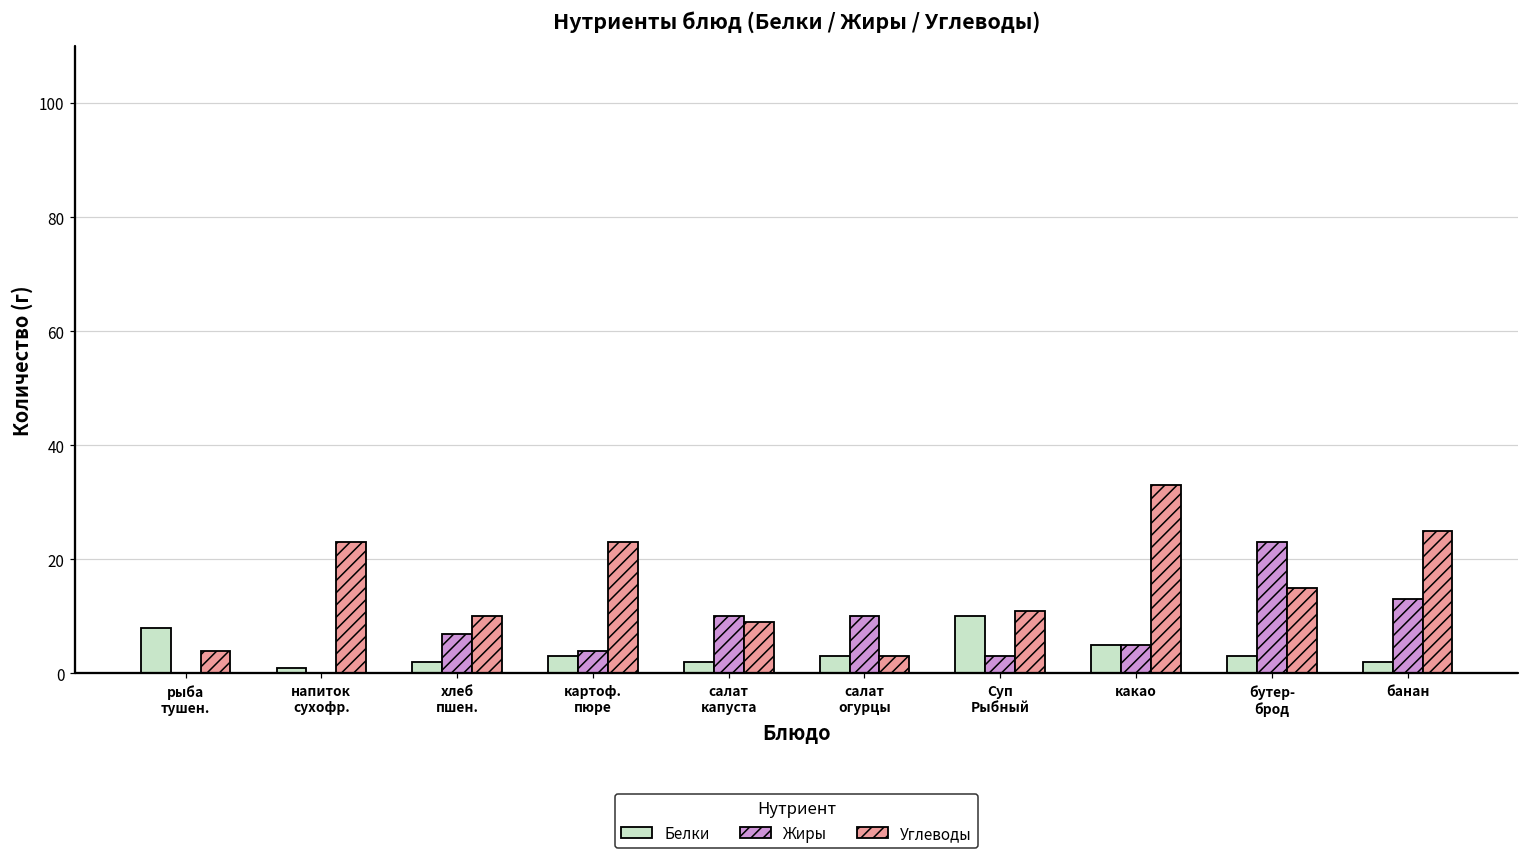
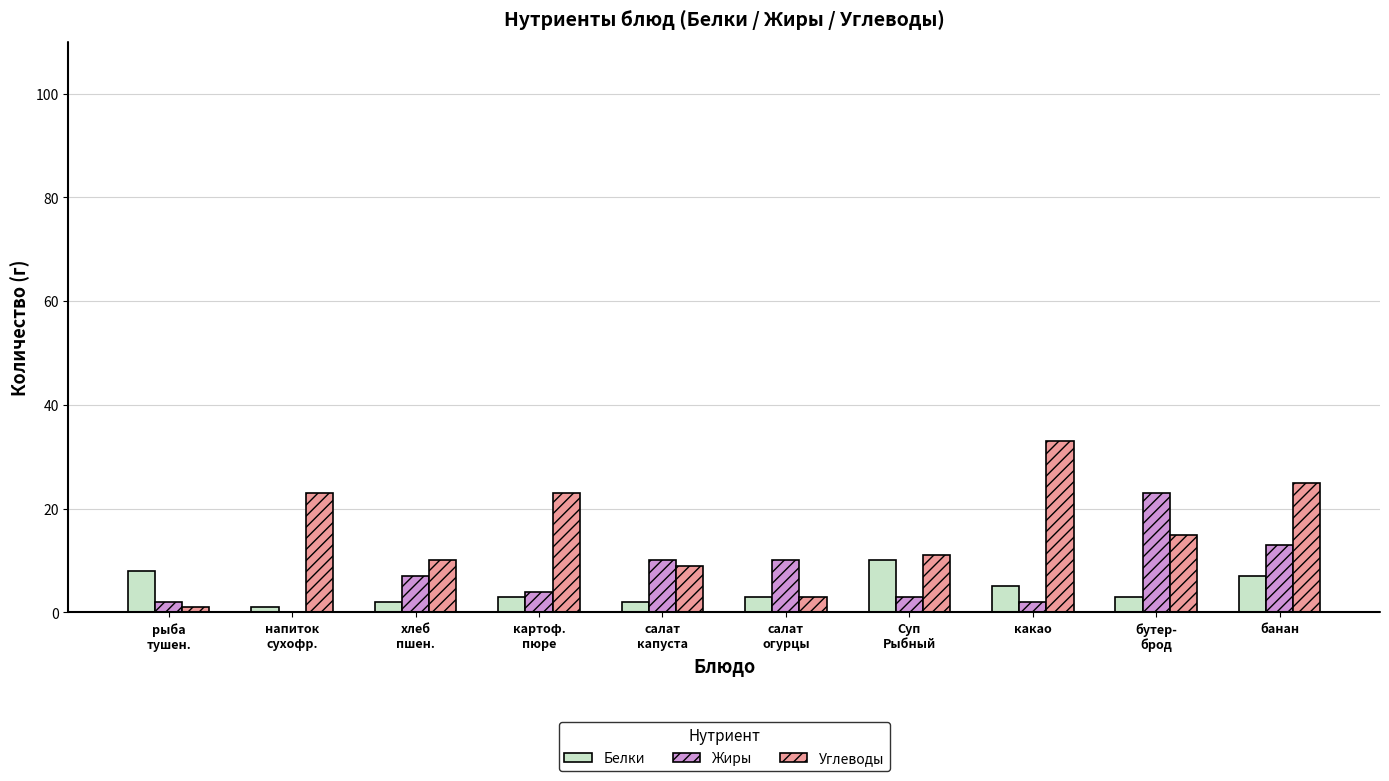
  {
    "Белки": {
      "рыба тушен.": 8,
      "напиток сухофр.": 1,
      "хлеб пшен.": 2,
      "картоф. пюре": 3,
      "салат капуста": 2,
      "салат огурцы": 3,
      "Суп Рыбный": 10,
      "какао": 5,
      "бутер- брод": 3,
-     "банан": 2
+     "банан": 7
    },
    "Жиры": {
-     "рыба тушен.": 0,
+     "рыба тушен.": 2,
      "напиток сухофр.": 0,
      "хлеб пшен.": 7,
      "картоф. пюре": 4,
      "салат капуста": 10,
      "салат огурцы": 10,
      "Суп Рыбный": 3,
-     "какао": 5,
+     "какао": 2,
      "бутер- брод": 23,
      "банан": 13
    },
    "Углеводы": {
-     "рыба тушен.": 4,
+     "рыба тушен.": 1,
      "напиток сухофр.": 23,
      "хлеб пшен.": 10,
      "картоф. пюре": 23,
      "салат капуста": 9,
      "салат огурцы": 3,
      "Суп Рыбный": 11,
      "какао": 33,
      "бутер- брод": 15,
      "банан": 25
    }
  }
